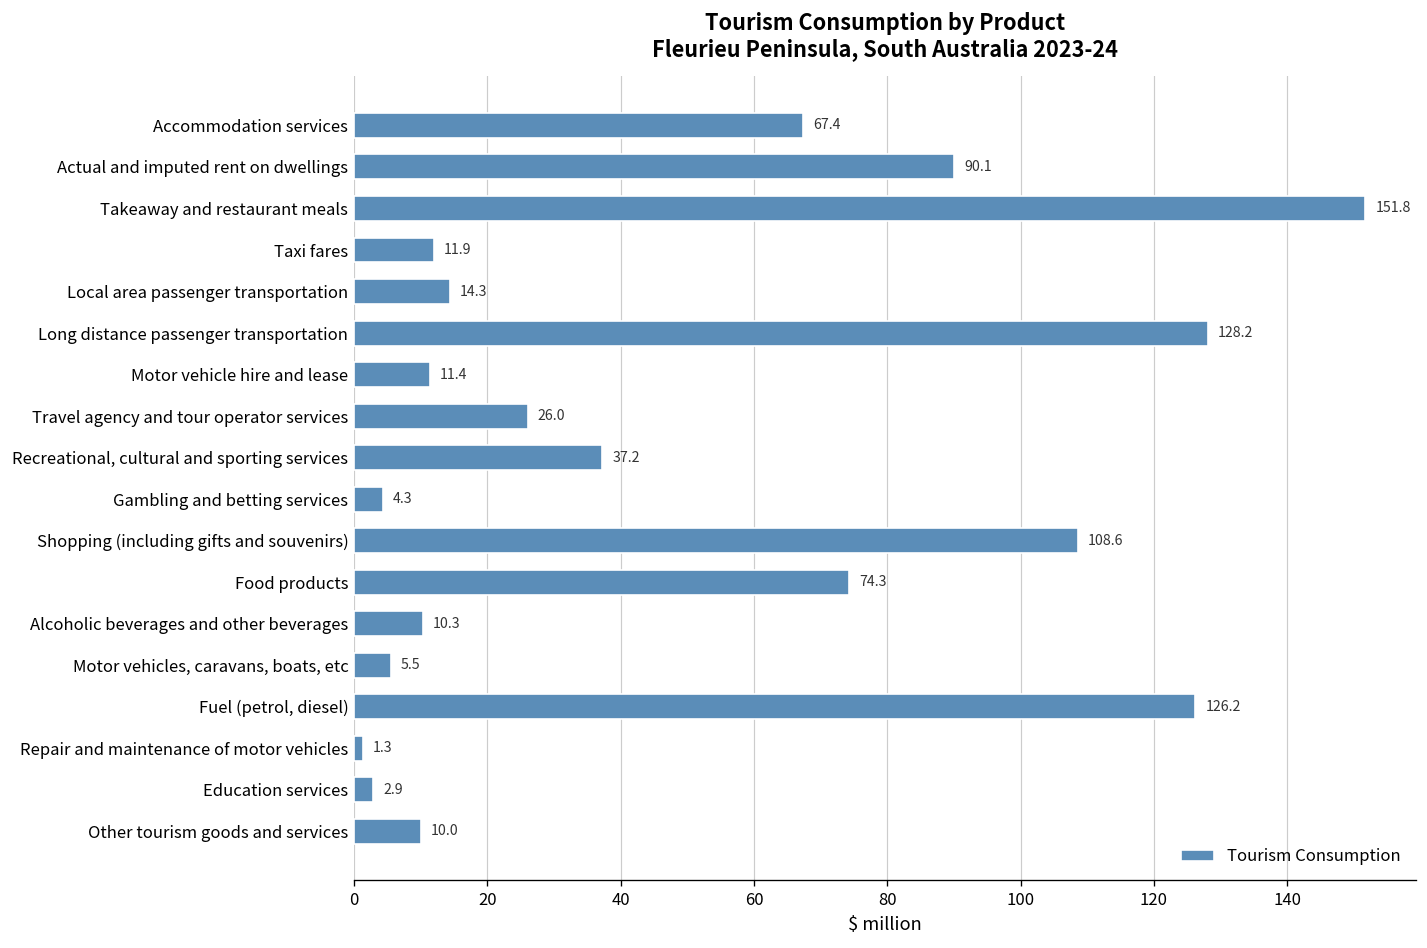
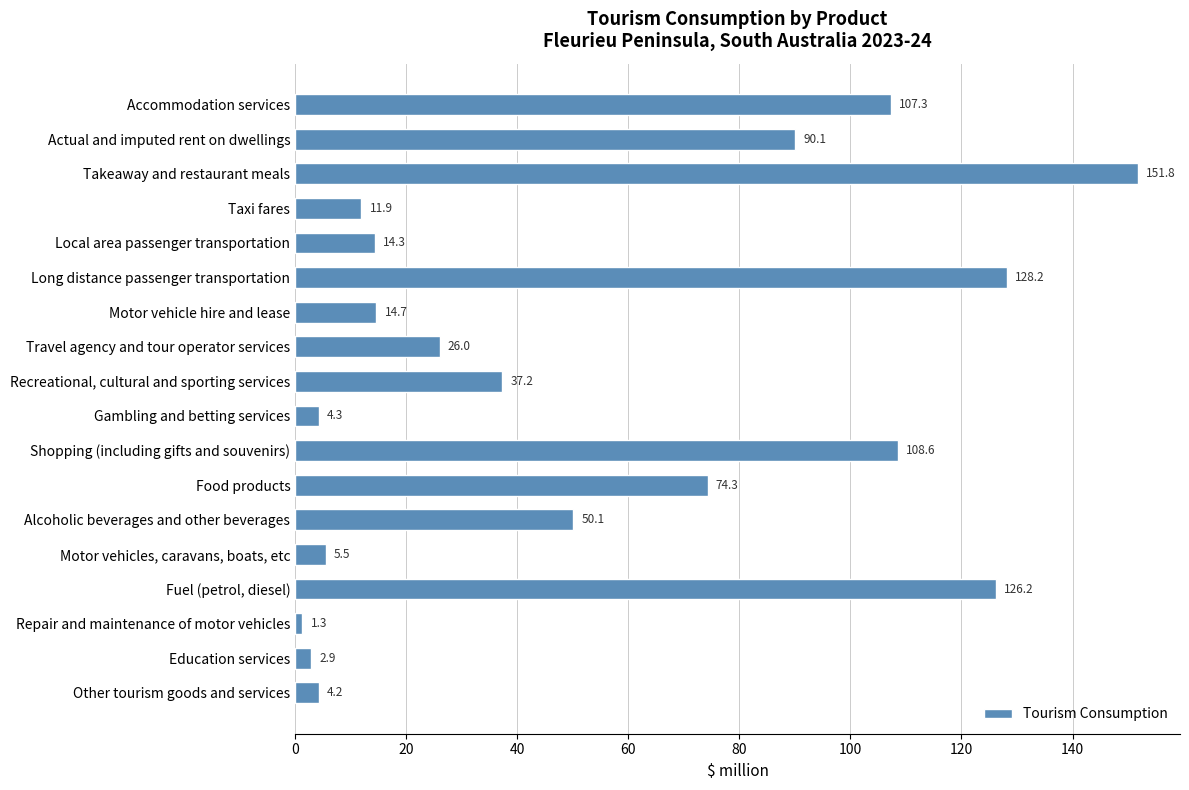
  {
-   "Accommodation services": 67.4,
+   "Accommodation services": 107.3,
    "Actual and imputed rent on dwellings": 90.1,
    "Takeaway and restaurant meals": 151.8,
    "Taxi fares": 11.9,
    "Local area passenger transportation": 14.3,
    "Long distance passenger transportation": 128.2,
-   "Motor vehicle hire and lease": 11.4,
+   "Motor vehicle hire and lease": 14.7,
    "Travel agency and tour operator services": 26.0,
    "Recreational, cultural and sporting services": 37.2,
    "Gambling and betting services": 4.3,
    "Shopping (including gifts and souvenirs)": 108.6,
    "Food products": 74.3,
-   "Alcoholic beverages and other beverages": 10.3,
+   "Alcoholic beverages and other beverages": 50.1,
    "Motor vehicles, caravans, boats, etc": 5.5,
    "Fuel (petrol, diesel)": 126.2,
    "Repair and maintenance of motor vehicles": 1.3,
    "Education services": 2.9,
-   "Other tourism goods and services": 10.0
+   "Other tourism goods and services": 4.2
  }
